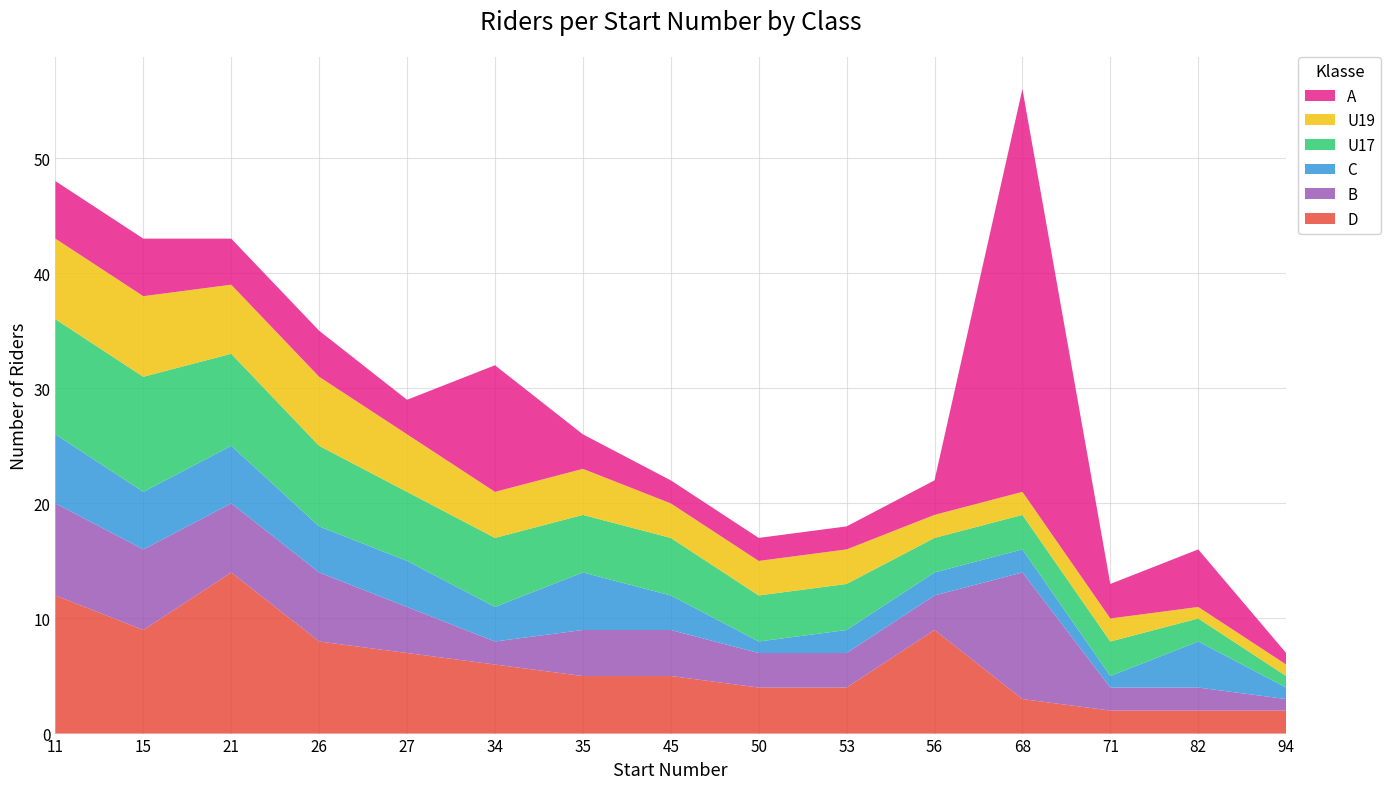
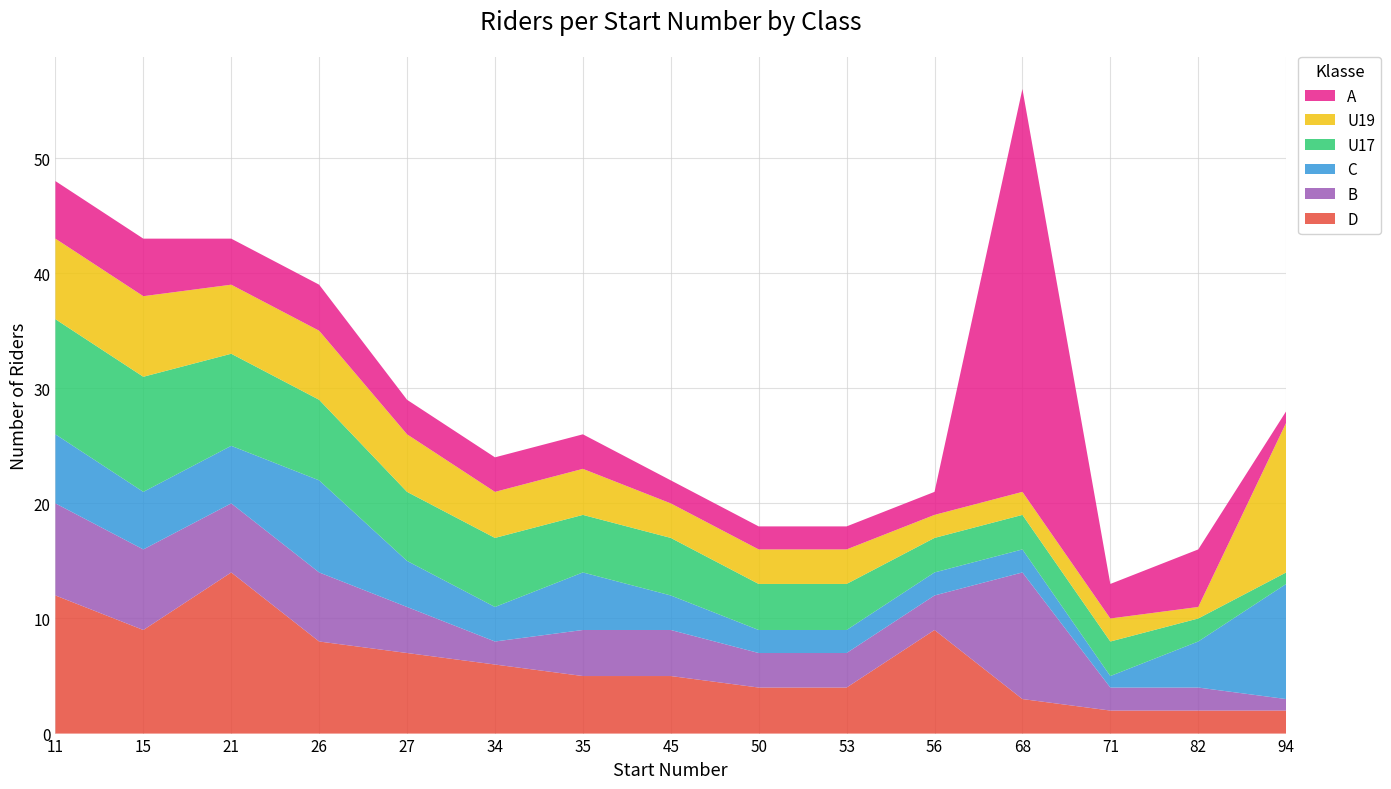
  {
    "D": {
      "11": 12,
      "15": 9,
      "21": 14,
      "26": 8,
      "27": 7,
      "34": 6,
      "35": 5,
      "45": 5,
      "50": 4,
      "53": 4,
      "56": 9,
      "68": 3,
      "71": 2,
      "82": 2,
      "94": 2
    },
    "B": {
      "11": 8,
      "15": 7,
      "21": 6,
      "26": 6,
      "27": 4,
      "34": 2,
      "35": 4,
      "45": 4,
      "50": 3,
      "53": 3,
      "56": 3,
      "68": 11,
      "71": 2,
      "82": 2,
      "94": 1
    },
    "C": {
      "11": 6,
      "15": 5,
      "21": 5,
-     "26": 4,
+     "26": 8,
      "27": 4,
      "34": 3,
      "35": 5,
      "45": 3,
-     "50": 1,
+     "50": 2,
      "53": 2,
      "56": 2,
      "68": 2,
      "71": 1,
      "82": 4,
-     "94": 1
+     "94": 10
    },
    "U17": {
      "11": 10,
      "15": 10,
      "21": 8,
      "26": 7,
      "27": 6,
      "34": 6,
      "35": 5,
      "45": 5,
      "50": 4,
      "53": 4,
      "56": 3,
      "68": 3,
      "71": 3,
      "82": 2,
      "94": 1
    },
    "U19": {
      "11": 7,
      "15": 7,
      "21": 6,
      "26": 6,
      "27": 5,
      "34": 4,
      "35": 4,
      "45": 3,
      "50": 3,
      "53": 3,
      "56": 2,
      "68": 2,
      "71": 2,
      "82": 1,
-     "94": 1
+     "94": 13
    },
    "A": {
      "11": 5,
      "15": 5,
      "21": 4,
      "26": 4,
      "27": 3,
-     "34": 11,
+     "34": 3,
      "35": 3,
      "45": 2,
      "50": 2,
      "53": 2,
-     "56": 3,
+     "56": 2,
      "68": 35,
      "71": 3,
      "82": 5,
      "94": 1
    }
  }
